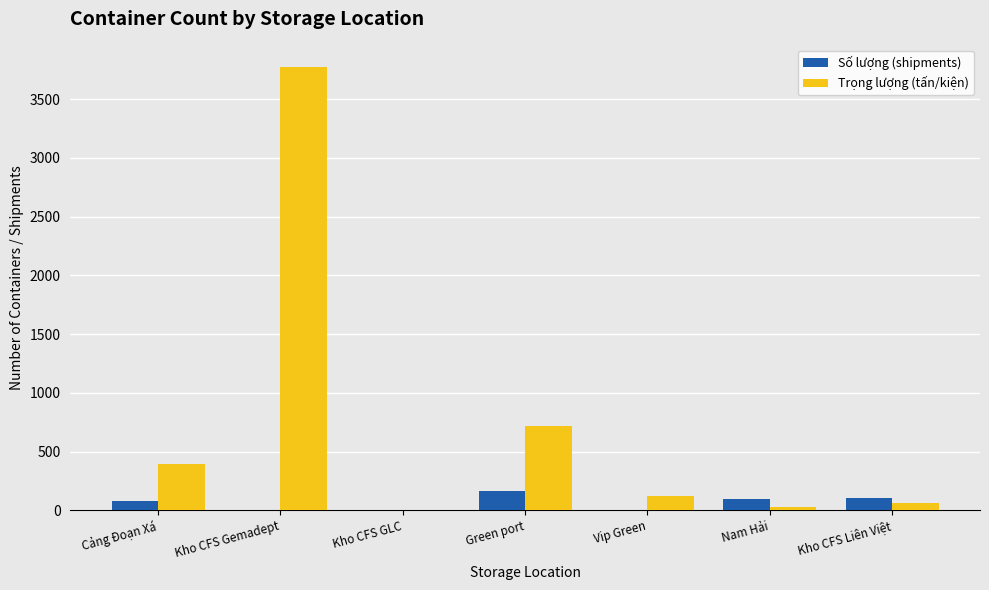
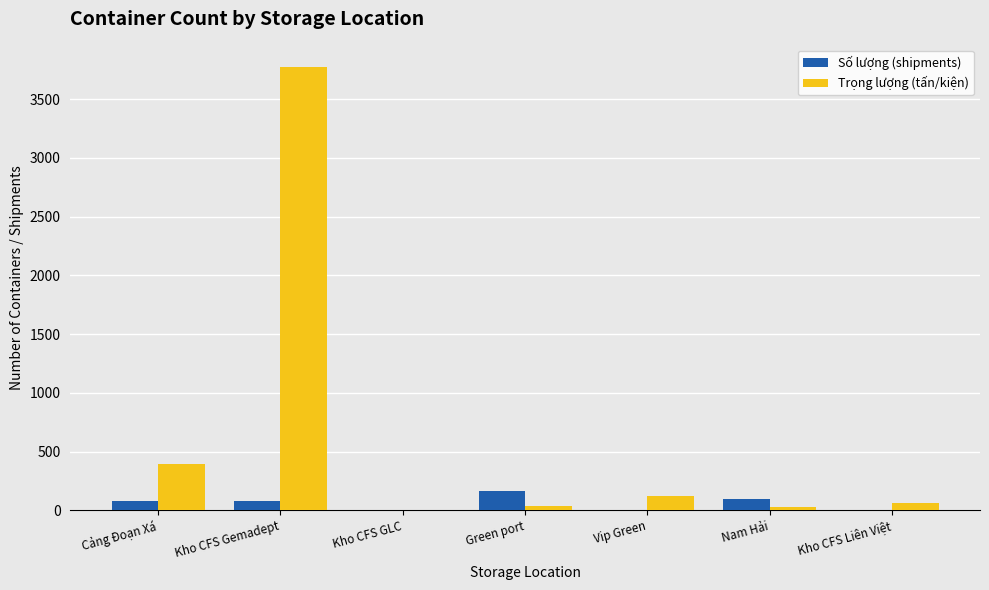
  {
    "Số lượng (shipments)": {
      "Cảng Đoạn Xá": 80,
-     "Kho CFS Gemadept": 0,
+     "Kho CFS Gemadept": 80,
      "Green port": 170,
      "Nam Hải": 100,
-     "Kho CFS Liên Việt": 100
+     "Kho CFS Liên Việt": 10
    },
    "Trọng lượng (tấn/kiện)": {
      "Cảng Đoạn Xá": 390,
      "Kho CFS Gemadept": 3780,
-     "Green port": 720,
+     "Green port": 40,
      "Vip Green": 120,
      "Nam Hải": 30,
      "Kho CFS Liên Việt": 70
    }
  }
